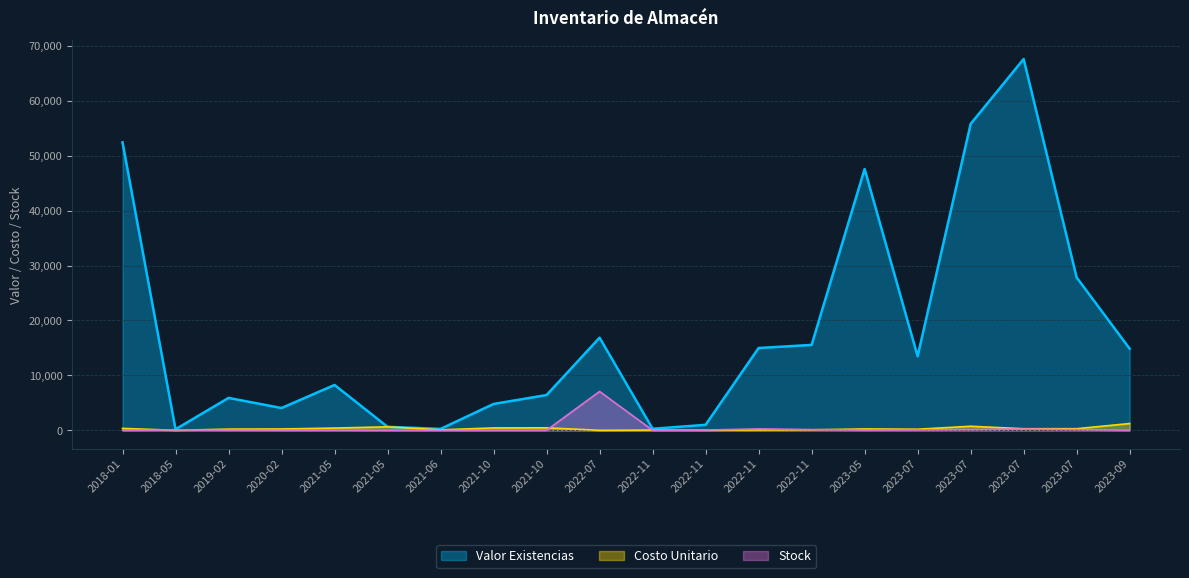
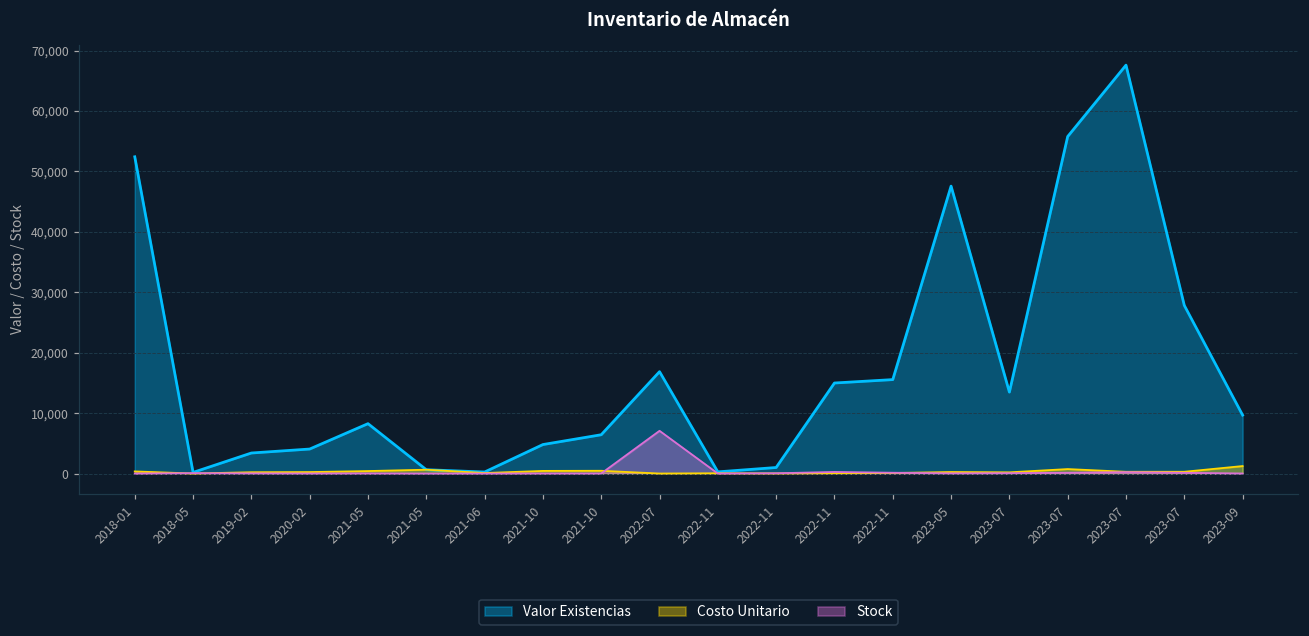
  {
    "Valor Existencias": {
      "2018-01": "52,000",
-     "2019-02": "6,000",
+     "2019-02": "3,000",
      "2020-02": "4,000",
      "2022-07": "17,000",
      "2023-05": "48,000",
-     "2023-09": "15,000"
+     "2023-09": "10,000"
    },
    "Costo Unitario": {
      "2022-07": "0",
      "2023-09": "1,000"
    },
    "Stock": {
      "2022-07": "7,000",
      "2023-09": "0"
    }
  }
